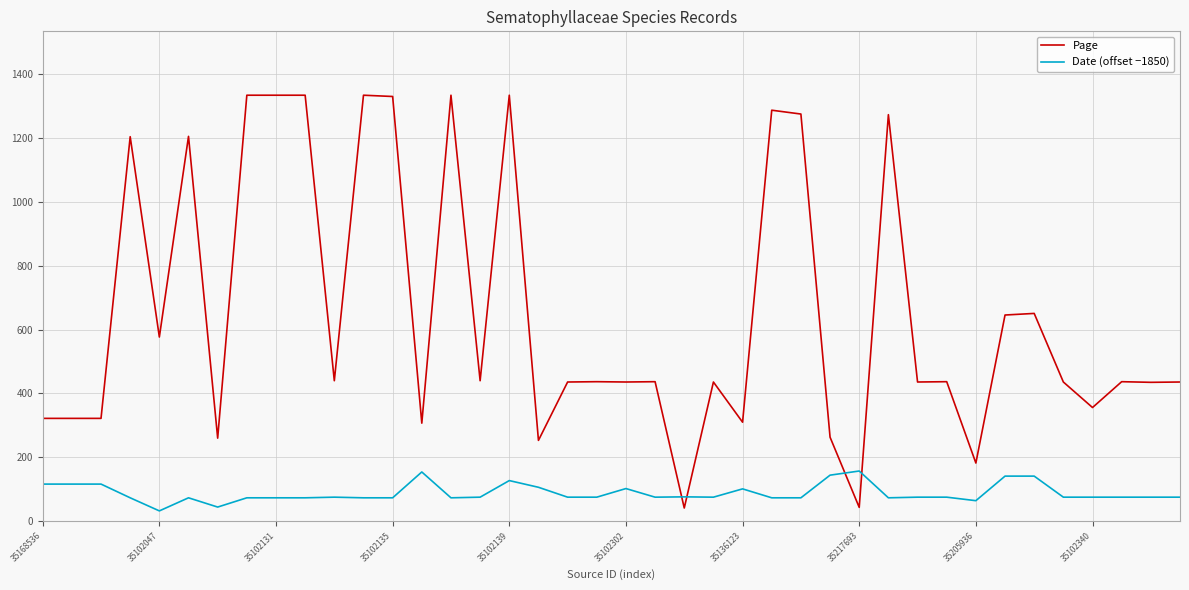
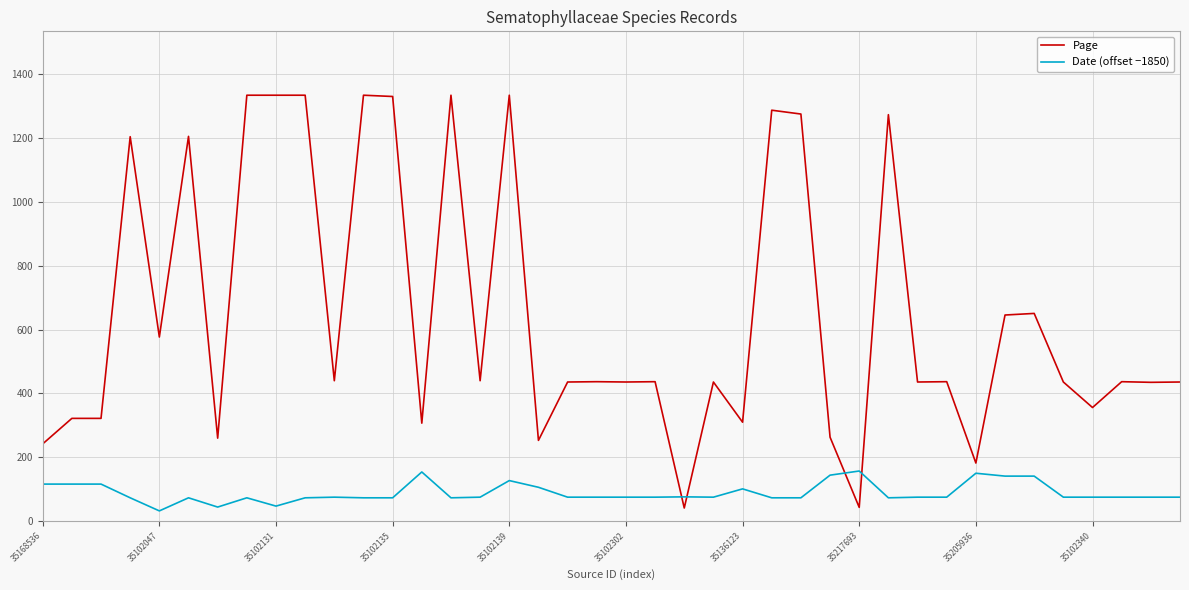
  {
    "Page": {
-     "35168536": 320,
+     "35168536": 240,
      "35102047": 580,
      "35102131": 1340,
      "35102135": 1330,
      "35102139": 1340,
      "35102302": 440,
      "35136123": 310,
      "35217693": 40,
      "35205936": 180,
      "35102340": 360
    },
    "Date (offset −1850)": {
      "35168536": 120,
      "35102047": 30,
-     "35102131": 70,
+     "35102131": 50,
      "35102135": 70,
      "35102139": 130,
-     "35102302": 100,
+     "35102302": 80,
      "35136123": 100,
      "35217693": 160,
-     "35205936": 60,
+     "35205936": 150,
      "35102340": 80
    }
  }
